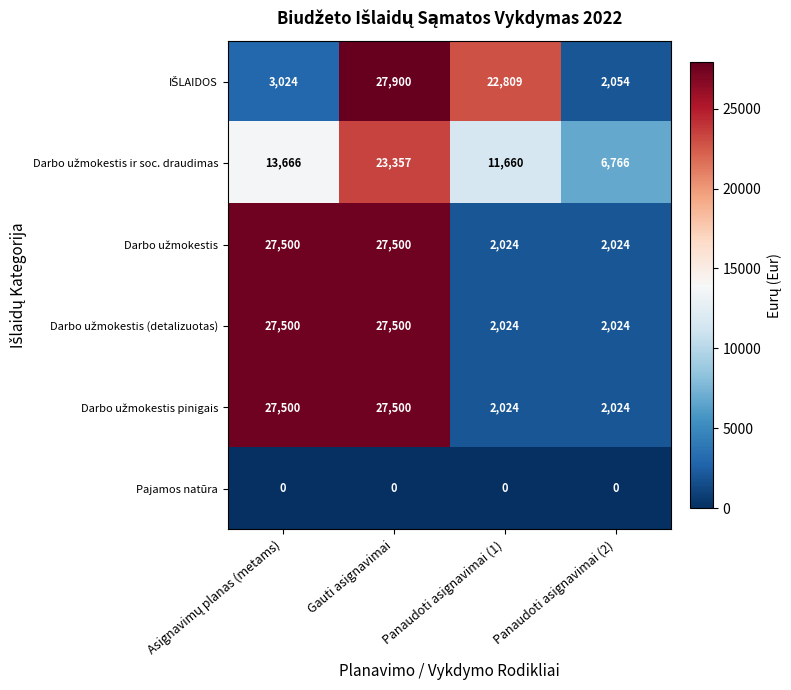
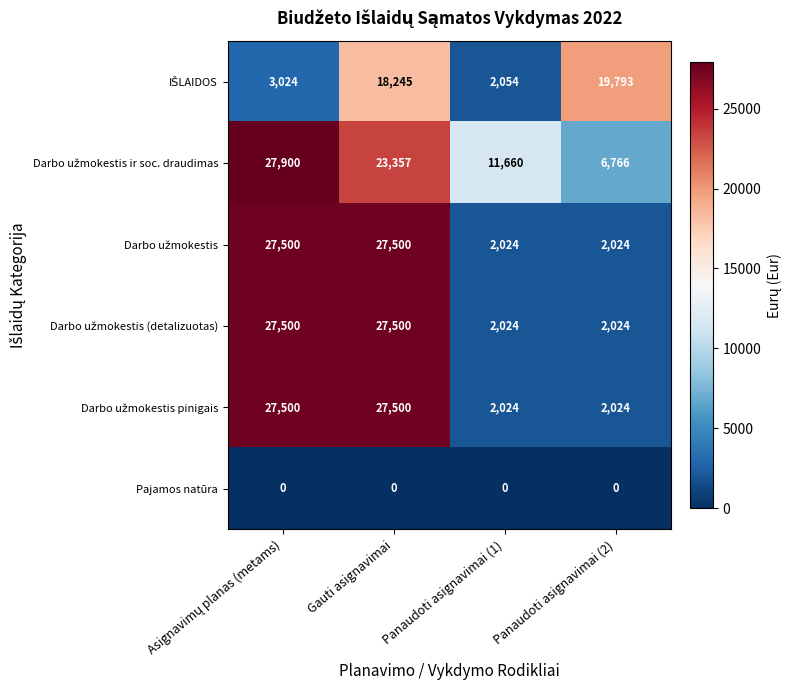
  {
    "IŠLAIDOS": {
      "Asignavimų planas (metams)": "3,024",
-     "Gauti asignavimai": "27,900",
-     "Panaudoti asignavimai (1)": "22,809",
-     "Panaudoti asignavimai (2)": "2,054"
+     "Gauti asignavimai": "18,245",
+     "Panaudoti asignavimai (1)": "2,054",
+     "Panaudoti asignavimai (2)": "19,793"
    },
    "Darbo užmokestis ir soc. draudimas": {
-     "Asignavimų planas (metams)": "13,666",
+     "Asignavimų planas (metams)": "27,900",
      "Gauti asignavimai": "23,357",
      "Panaudoti asignavimai (1)": "11,660",
      "Panaudoti asignavimai (2)": "6,766"
    },
    "Darbo užmokestis": {
      "Asignavimų planas (metams)": "27,500",
      "Gauti asignavimai": "27,500",
      "Panaudoti asignavimai (1)": "2,024",
      "Panaudoti asignavimai (2)": "2,024"
    },
    "Darbo užmokestis (detalizuotas)": {
      "Asignavimų planas (metams)": "27,500",
      "Gauti asignavimai": "27,500",
      "Panaudoti asignavimai (1)": "2,024",
      "Panaudoti asignavimai (2)": "2,024"
    },
    "Darbo užmokestis pinigais": {
      "Asignavimų planas (metams)": "27,500",
      "Gauti asignavimai": "27,500",
      "Panaudoti asignavimai (1)": "2,024",
      "Panaudoti asignavimai (2)": "2,024"
    },
    "Pajamos natūra": {
      "Asignavimų planas (metams)": "0",
      "Gauti asignavimai": "0",
      "Panaudoti asignavimai (1)": "0",
      "Panaudoti asignavimai (2)": "0"
    }
  }
